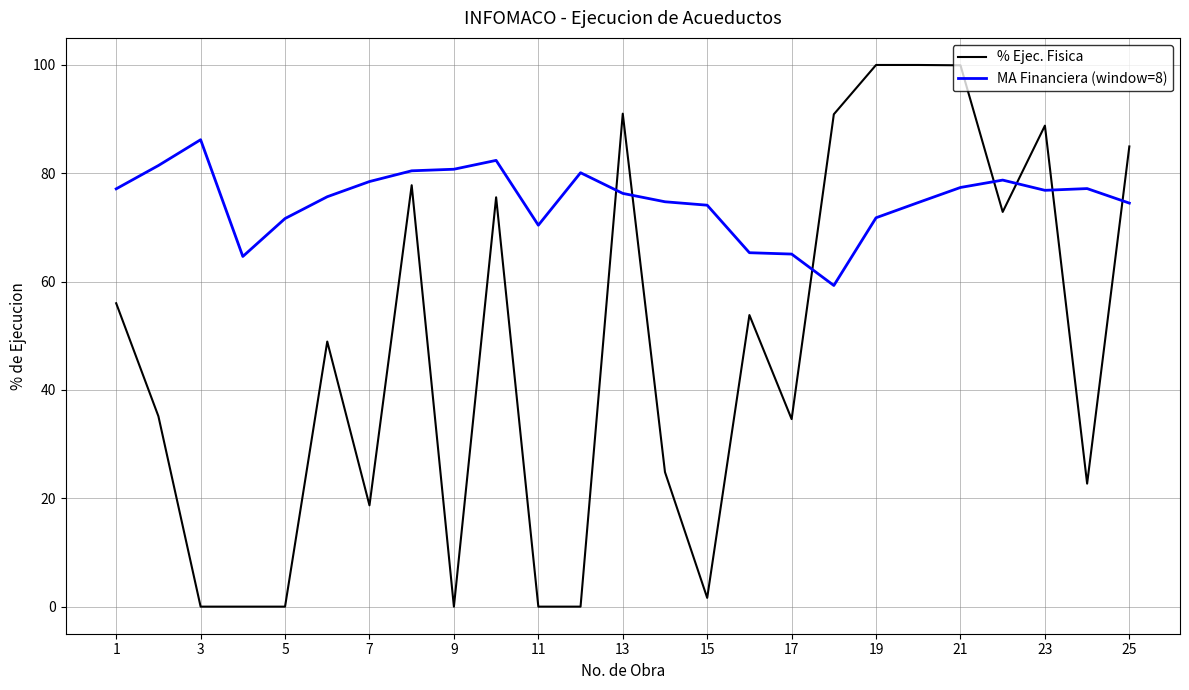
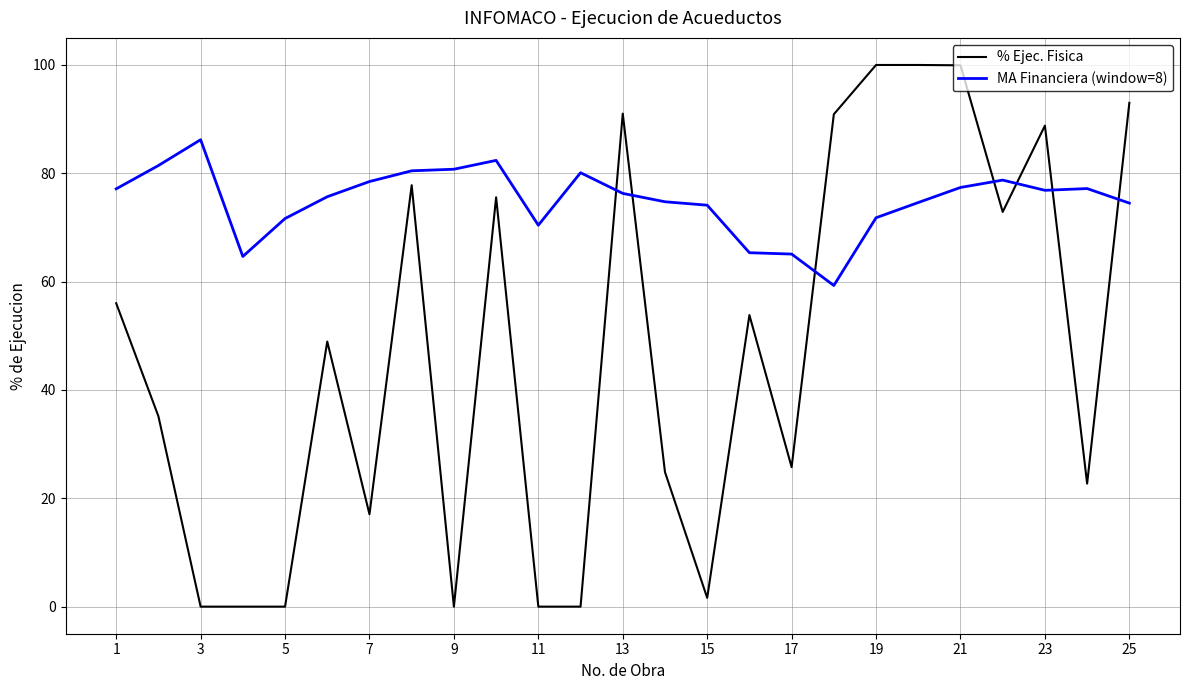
  {
    "% Ejec. Fisica": {
      "1": 56,
      "3": 0,
      "5": 0,
-     "7": 19,
+     "7": 17,
      "9": 0,
      "11": 0,
      "13": 91,
      "15": 2,
-     "17": 35,
+     "17": 26,
      "19": 100,
      "23": 89,
-     "25": 85
+     "25": 93
    },
    "MA Financiera (window=8)": {
      "1": 77,
      "3": 86,
      "5": 72,
      "7": 78,
      "9": 81,
      "11": 70,
      "13": 76,
      "15": 74,
      "17": 65,
      "19": 72,
      "21": 77,
      "23": 77,
      "25": 74
    }
  }
